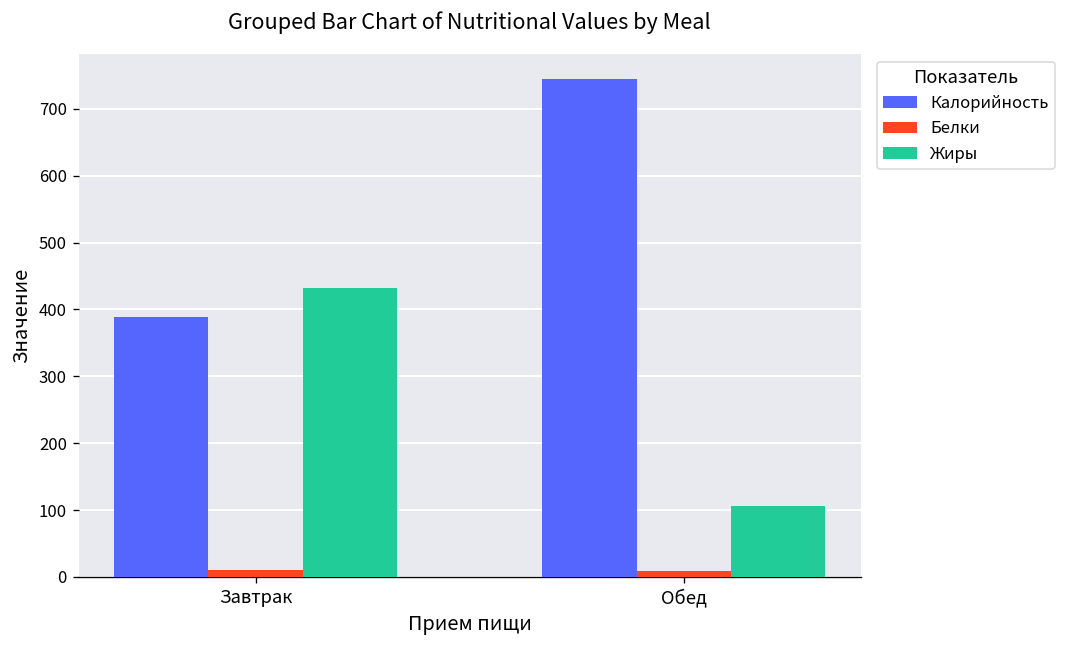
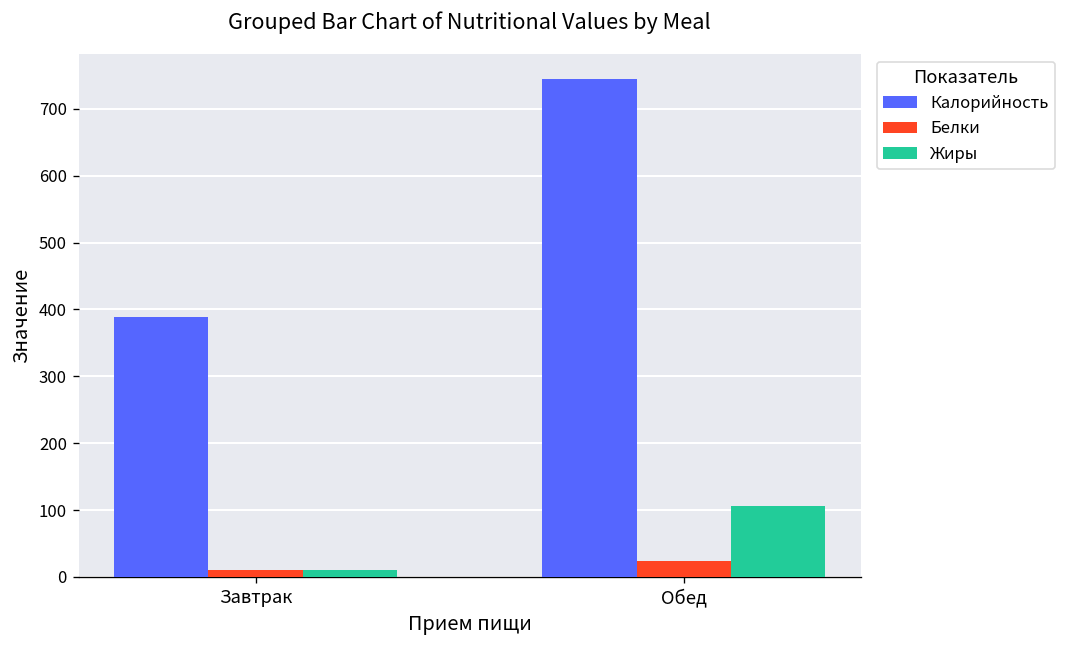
  {
    "Калорийность": {
      "Завтрак": 390,
      "Обед": 750
    },
    "Белки": {
      "Завтрак": 10,
-     "Обед": 10
+     "Обед": 20
    },
    "Жиры": {
-     "Завтрак": 430,
+     "Завтрак": 10,
      "Обед": 110
    }
  }
